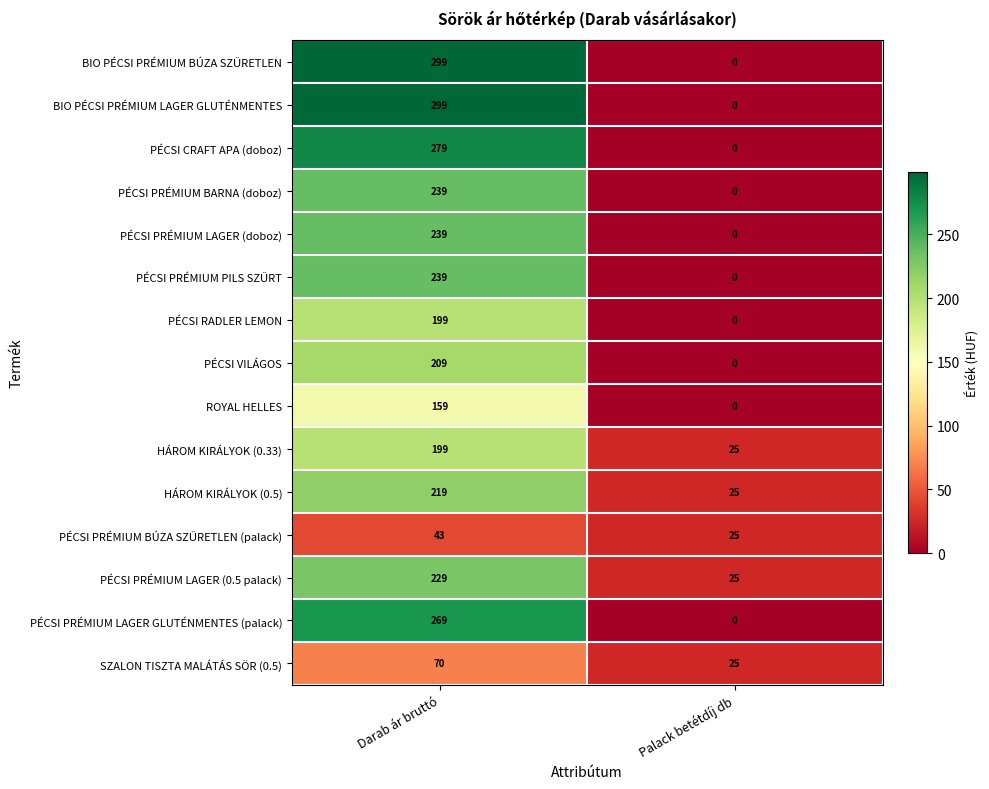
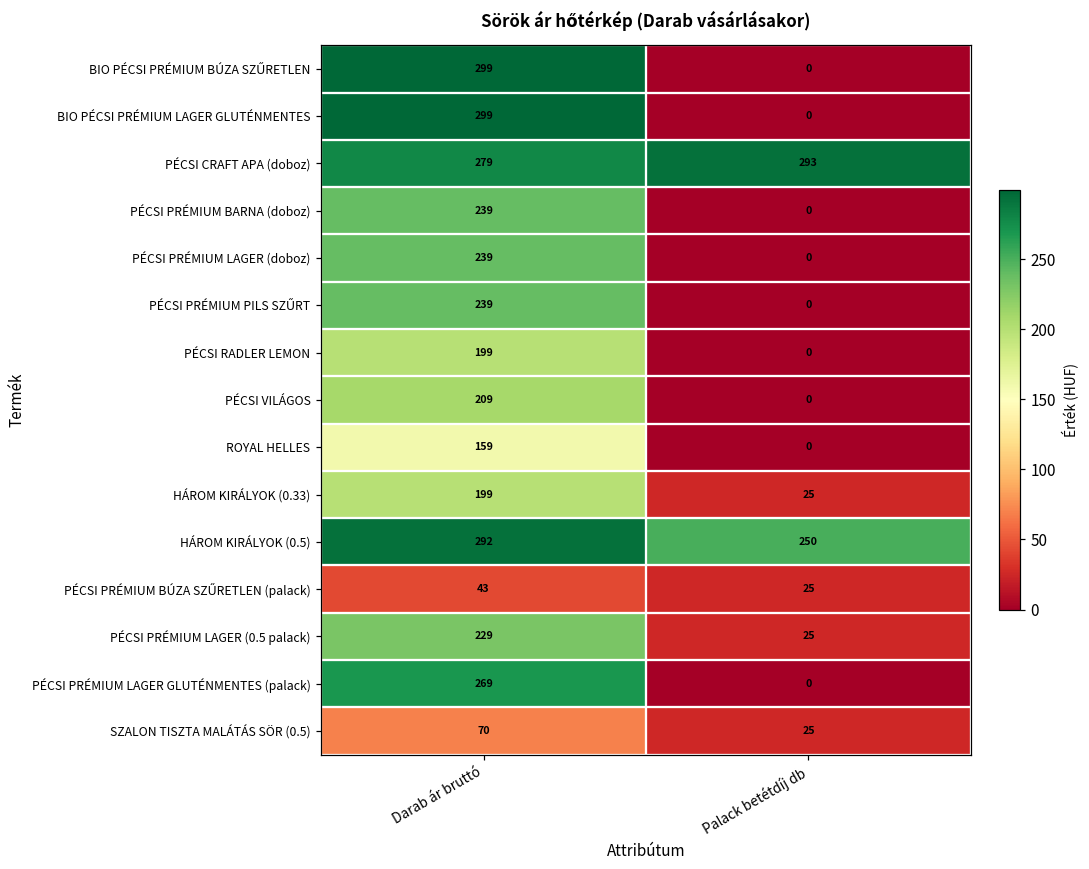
  {
    "BIO PÉCSI PRÉMIUM BÚZA SZŰRETLEN": {
      "Darab ár bruttó": 299,
      "Palack betétdíj db": 0
    },
    "BIO PÉCSI PRÉMIUM LAGER GLUTÉNMENTES": {
      "Darab ár bruttó": 299,
      "Palack betétdíj db": 0
    },
    "PÉCSI CRAFT APA (doboz)": {
      "Darab ár bruttó": 279,
-     "Palack betétdíj db": 0
+     "Palack betétdíj db": 293
    },
    "PÉCSI PRÉMIUM BARNA (doboz)": {
      "Darab ár bruttó": 239,
      "Palack betétdíj db": 0
    },
    "PÉCSI PRÉMIUM LAGER (doboz)": {
      "Darab ár bruttó": 239,
      "Palack betétdíj db": 0
    },
    "PÉCSI PRÉMIUM PILS SZŰRT": {
      "Darab ár bruttó": 239,
      "Palack betétdíj db": 0
    },
    "PÉCSI RADLER LEMON": {
      "Darab ár bruttó": 199,
      "Palack betétdíj db": 0
    },
    "PÉCSI VILÁGOS": {
      "Darab ár bruttó": 209,
      "Palack betétdíj db": 0
    },
    "ROYAL HELLES": {
      "Darab ár bruttó": 159,
      "Palack betétdíj db": 0
    },
    "HÁROM KIRÁLYOK (0.33)": {
      "Darab ár bruttó": 199,
      "Palack betétdíj db": 25
    },
    "HÁROM KIRÁLYOK (0.5)": {
-     "Darab ár bruttó": 219,
-     "Palack betétdíj db": 25
+     "Darab ár bruttó": 292,
+     "Palack betétdíj db": 250
    },
    "PÉCSI PRÉMIUM BÚZA SZŰRETLEN (palack)": {
      "Darab ár bruttó": 43,
      "Palack betétdíj db": 25
    },
    "PÉCSI PRÉMIUM LAGER (0.5 palack)": {
      "Darab ár bruttó": 229,
      "Palack betétdíj db": 25
    },
    "PÉCSI PRÉMIUM LAGER GLUTÉNMENTES (palack)": {
      "Darab ár bruttó": 269,
      "Palack betétdíj db": 0
    },
    "SZALON TISZTA MALÁTÁS SÖR (0.5)": {
      "Darab ár bruttó": 70,
      "Palack betétdíj db": 25
    }
  }
